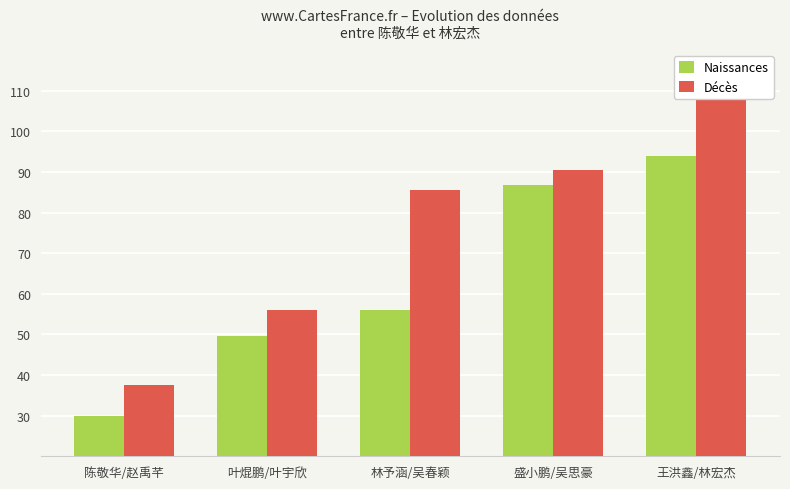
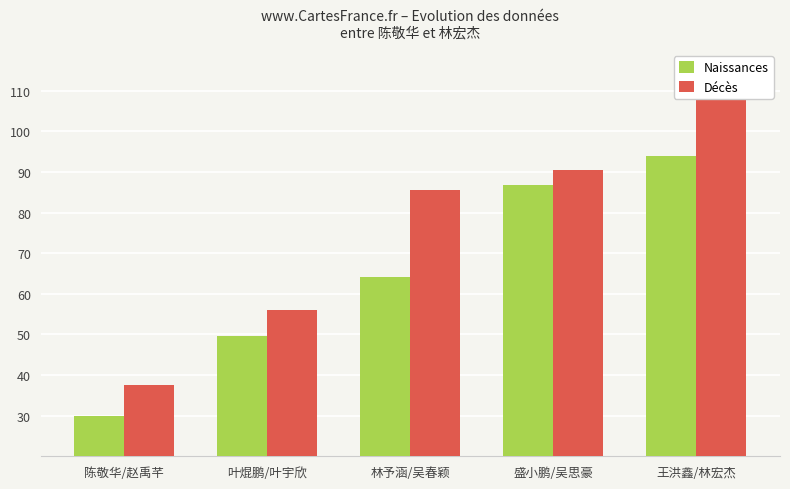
  {
    "Naissances": {
      "陈敬华/赵禹芊": 30,
      "叶焜鹏/叶宇欣": 50,
-     "林予涵/吴春颖": 56,
+     "林予涵/吴春颖": 64,
      "盛小鹏/吴思豪": 87,
      "王洪鑫/林宏杰": 94
    },
    "Décès": {
      "陈敬华/赵禹芊": 38,
      "叶焜鹏/叶宇欣": 56,
      "林予涵/吴春颖": 86,
      "盛小鹏/吴思豪": 90
    }
  }
